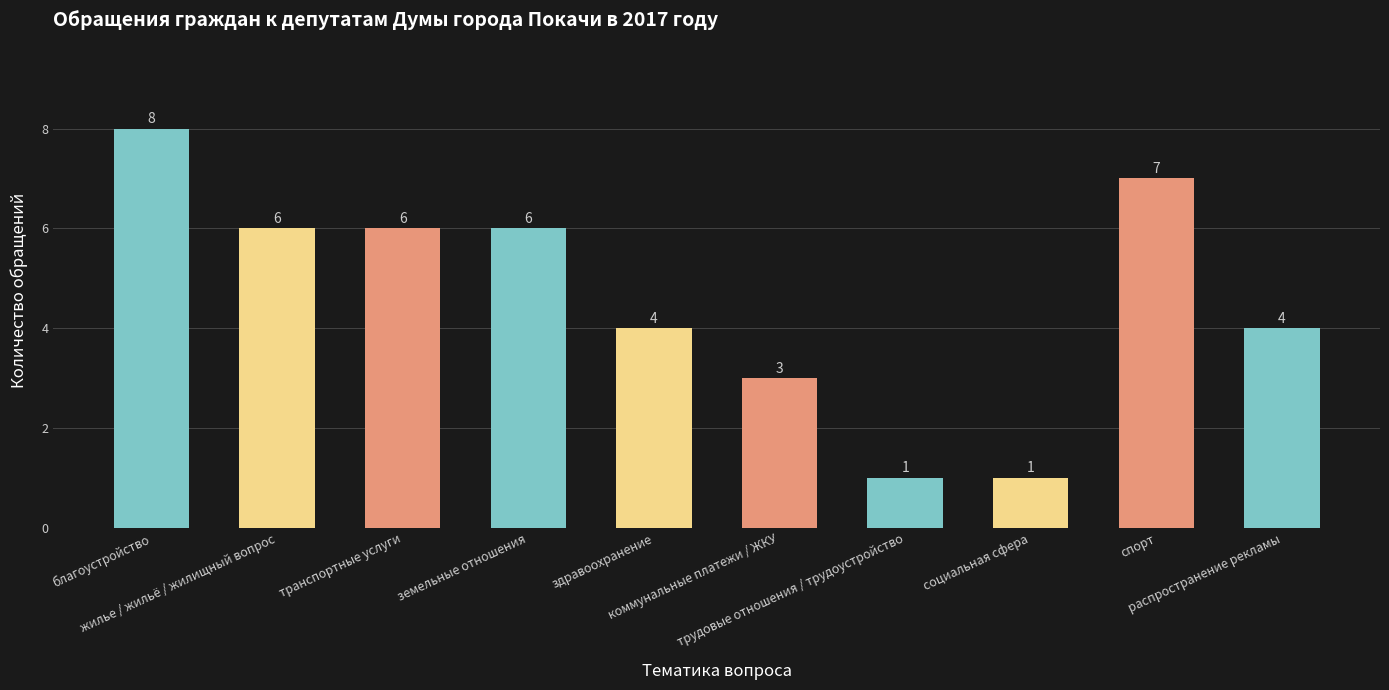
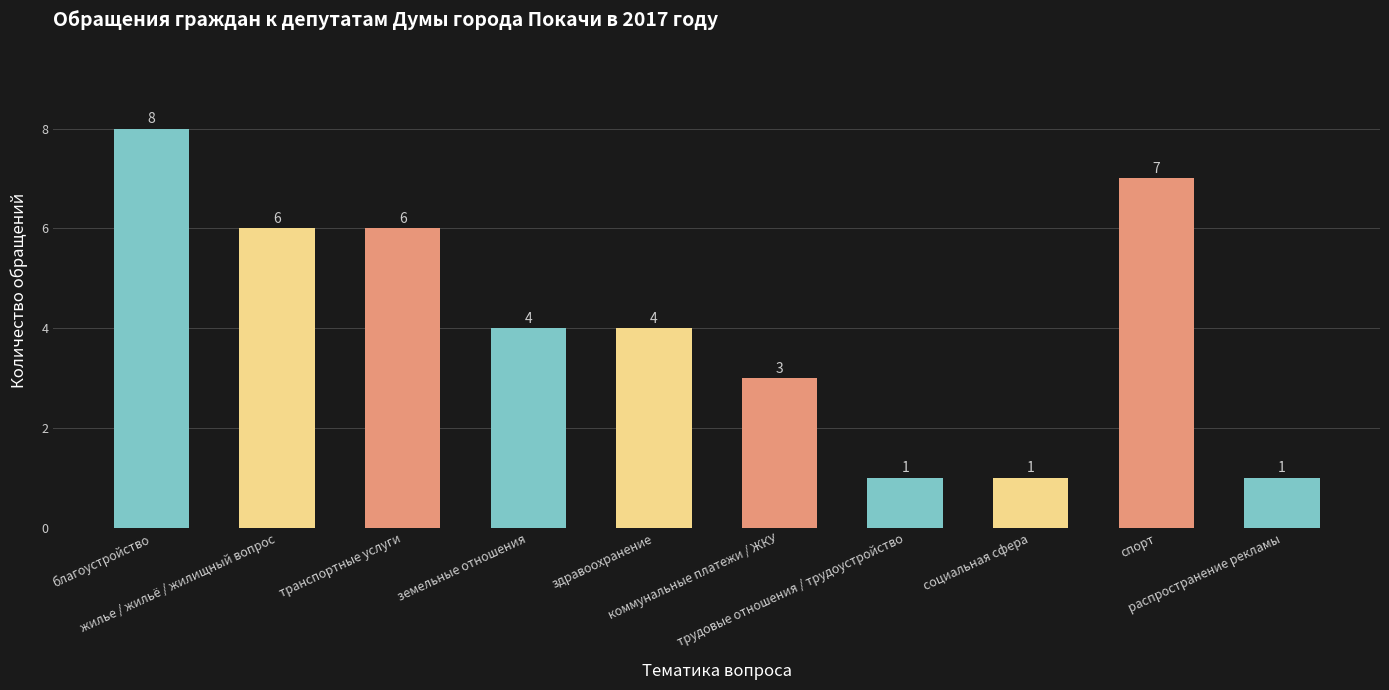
  {
    "благоустройство": 8,
    "жилье / жильё / жилищный вопрос": 6,
    "транспортные услуги": 6,
-   "земельные отношения": 6,
+   "земельные отношения": 4,
    "здравоохранение": 4,
    "коммунальные платежи / ЖКУ": 3,
    "трудовые отношения / трудоустройство": 1,
    "социальная сфера": 1,
    "спорт": 7,
-   "распространение рекламы": 4
+   "распространение рекламы": 1
  }
